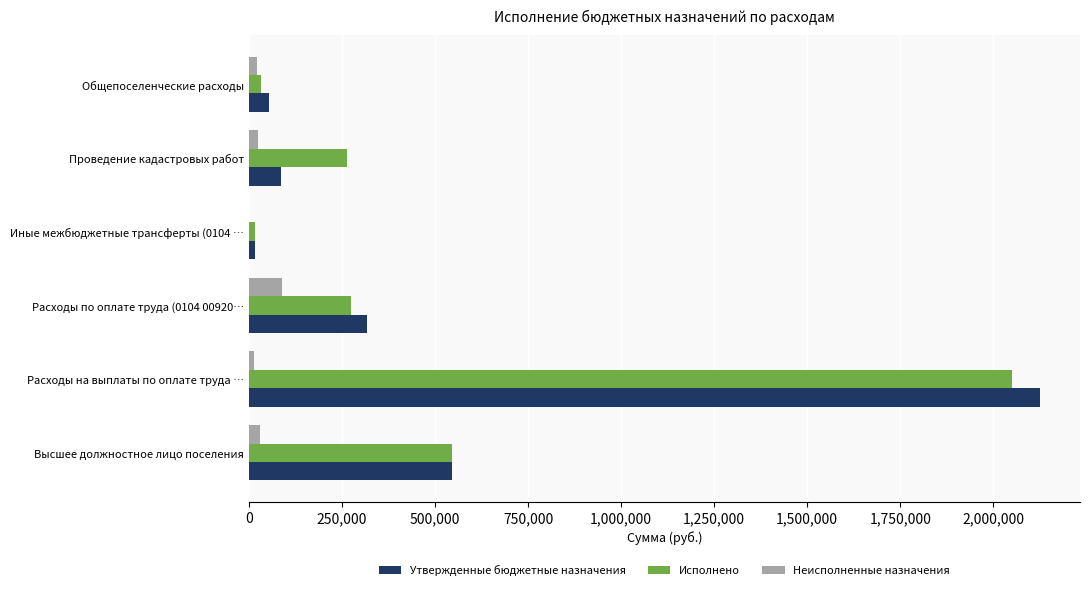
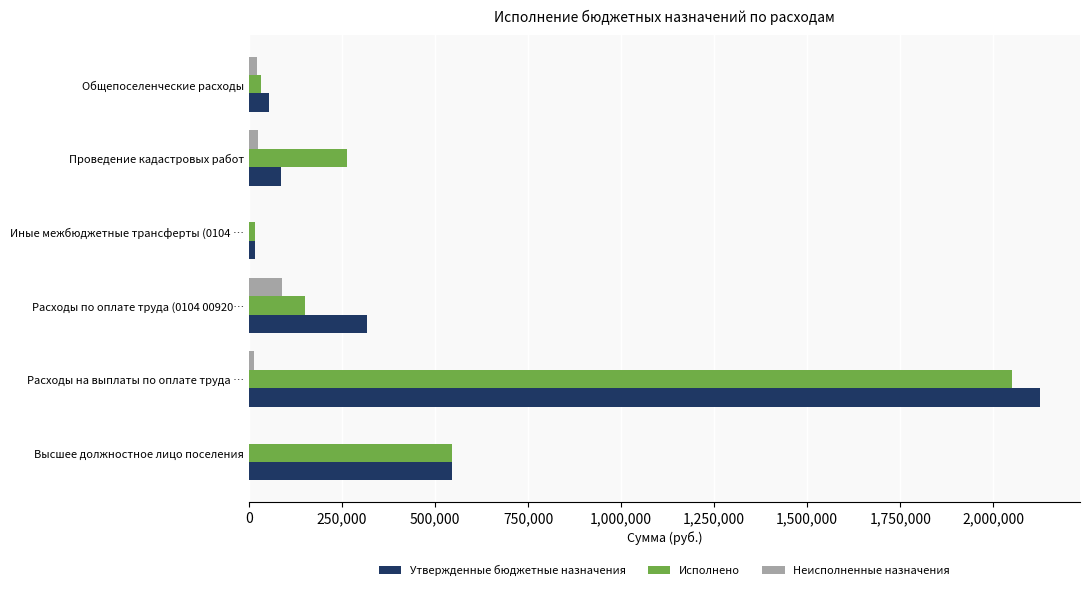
  {
    "Утвержденные бюджетные назначения": {
      "Общепоселенческие расходы": "50,000",
      "Проведение кадастровых работ": "90,000",
      "Иные межбюджетные трансферты (0104 …": "20,000",
      "Расходы по оплате труда (0104 00920…": "320,000",
      "Расходы на выплаты по оплате труда …": "2,130,000",
      "Высшее должностное лицо поселения": "550,000"
    },
    "Исполнено": {
      "Общепоселенческие расходы": "30,000",
      "Проведение кадастровых работ": "260,000",
      "Иные межбюджетные трансферты (0104 …": "20,000",
-     "Расходы по оплате труда (0104 00920…": "270,000",
+     "Расходы по оплате труда (0104 00920…": "150,000",
      "Расходы на выплаты по оплате труда …": "2,050,000",
      "Высшее должностное лицо поселения": "550,000"
    },
    "Неисполненные назначения": {
      "Общепоселенческие расходы": "20,000",
      "Проведение кадастровых работ": "20,000",
      "Иные межбюджетные трансферты (0104 …": "0",
      "Расходы по оплате труда (0104 00920…": "90,000",
      "Расходы на выплаты по оплате труда …": "10,000",
-     "Высшее должностное лицо поселения": "30,000"
+     "Высшее должностное лицо поселения": "0"
    }
  }
